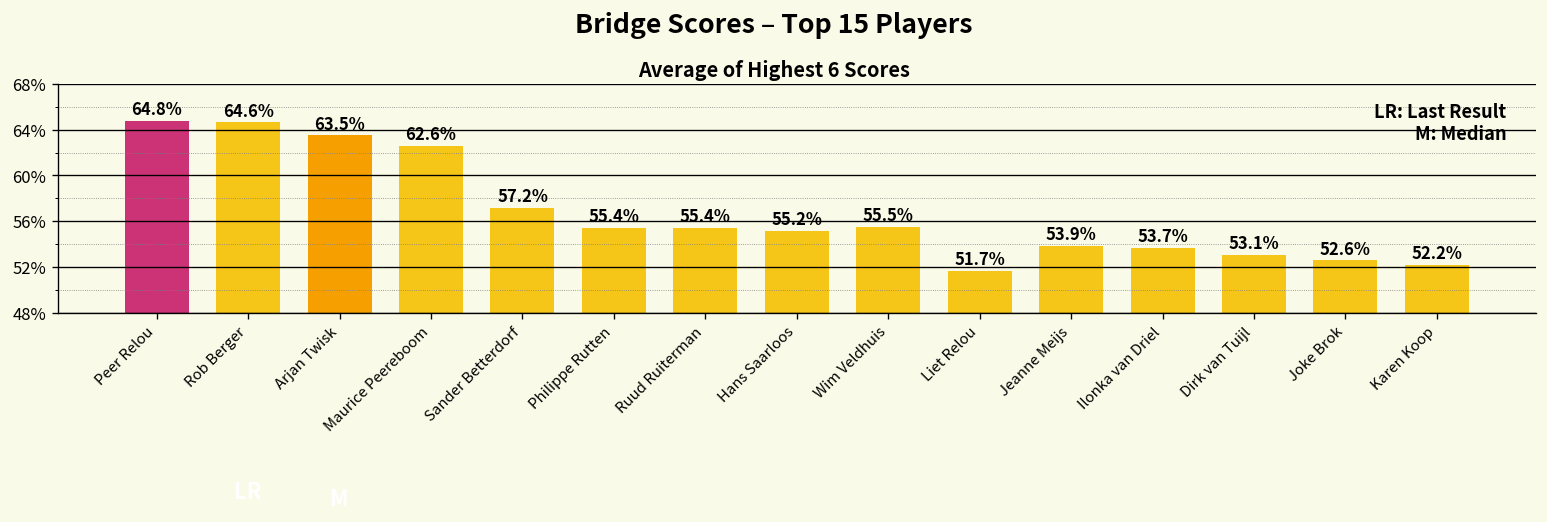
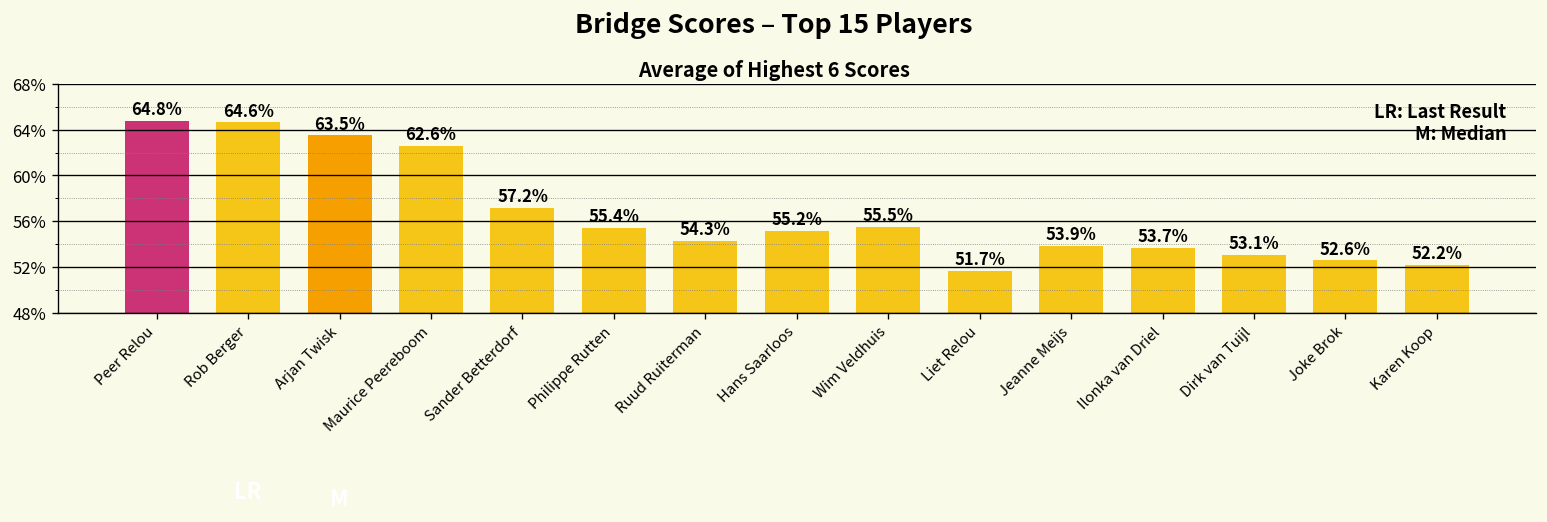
  {
    "Peer Relou": "64.8%",
    "Rob Berger": "64.6%",
    "Arjan Twisk": "63.5%",
    "Maurice Peereboom": "62.6%",
    "Sander Betterdorf": "57.2%",
    "Philippe Rutten": "55.4%",
-   "Ruud Ruiterman": "55.4%",
+   "Ruud Ruiterman": "54.3%",
    "Hans Saarloos": "55.2%",
    "Wim Veldhuis": "55.5%",
    "Liet Relou": "51.7%",
    "Jeanne Meijs": "53.9%",
    "Ilonka van Driel": "53.7%",
    "Dirk van Tuijl": "53.1%",
    "Joke Brok": "52.6%",
    "Karen Koop": "52.2%"
  }
